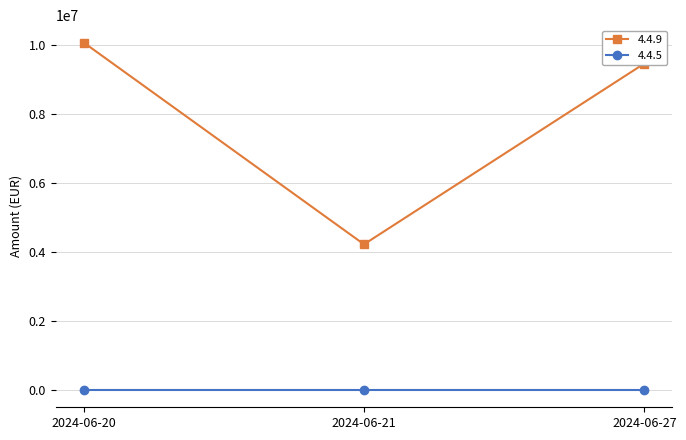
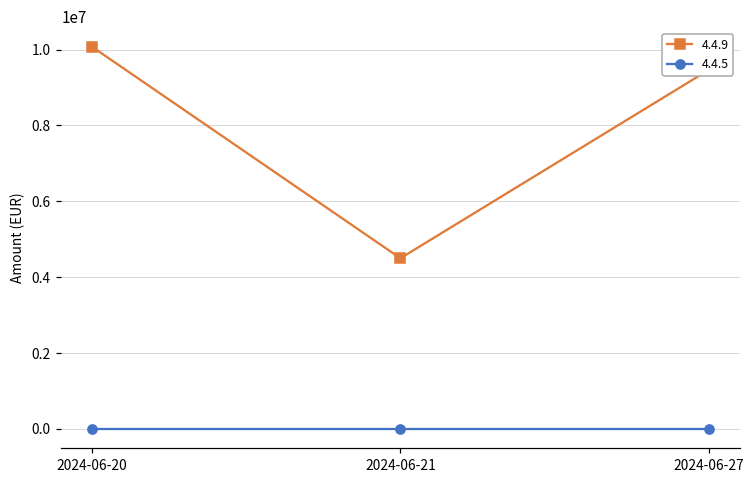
  {
    "4.4.9": {
      "2024-06-20": 10100000,
-     "2024-06-21": 4200000
+     "2024-06-21": 4500000
    },
    "4.4.5": {
      "2024-06-20": 0,
      "2024-06-21": 0,
      "2024-06-27": 0
    }
  }
